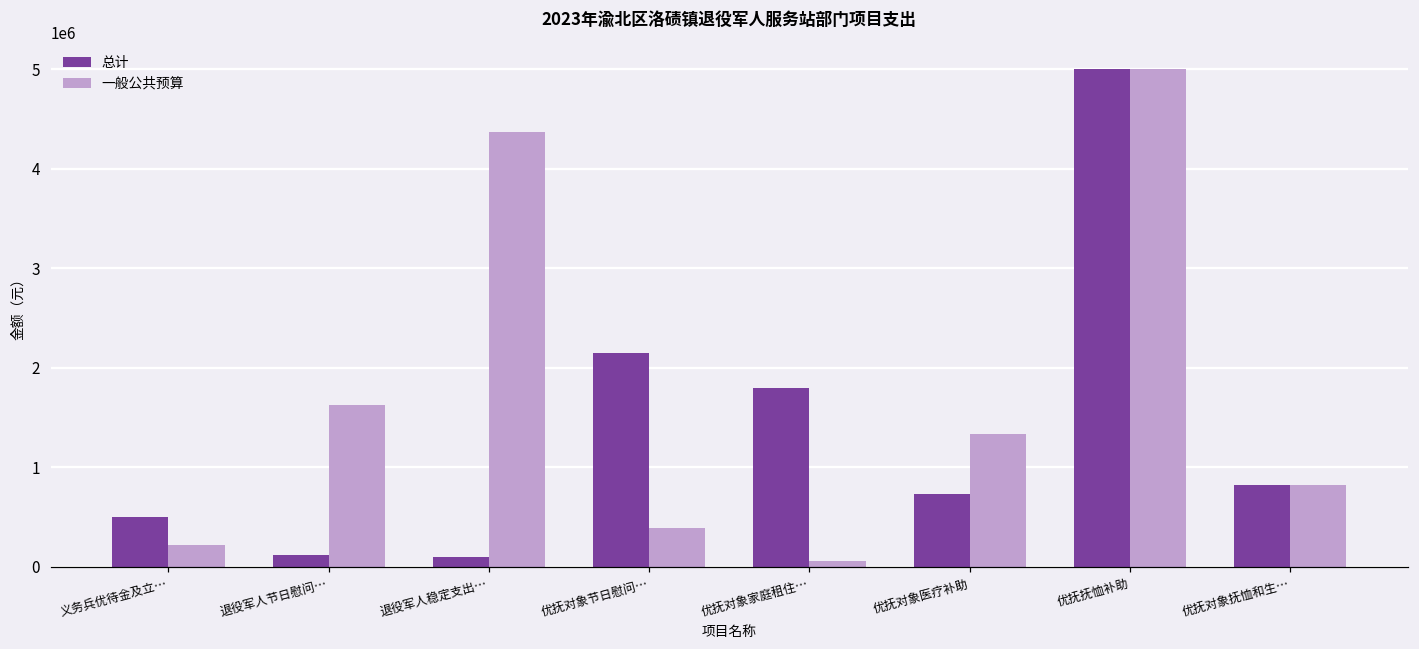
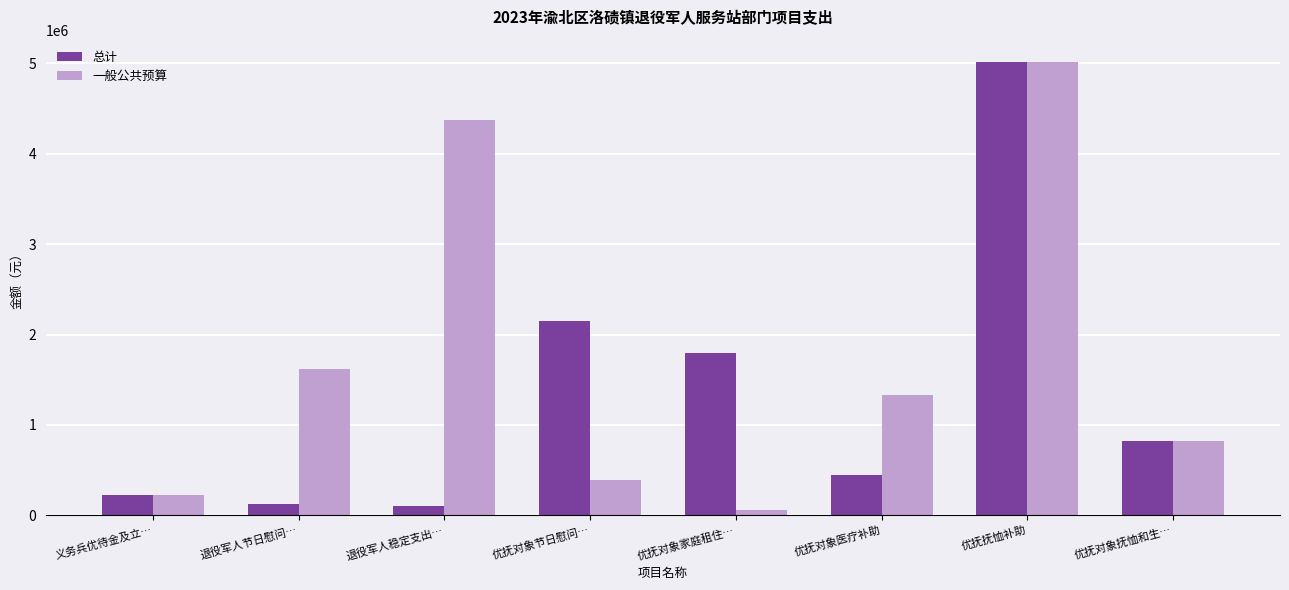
  {
    "总计": {
-     "义务兵优待金及立…": 500000,
+     "义务兵优待金及立…": 200000,
      "退役军人节日慰问…": 100000,
      "退役军人稳定支出…": 100000,
      "优抚对象节日慰问…": 2200000,
      "优抚对象家庭租住…": 1800000,
-     "优抚对象医疗补助": 700000,
+     "优抚对象医疗补助": 500000,
      "优抚抚恤补助": 5000000,
      "优抚对象抚恤和生…": 800000
    },
    "一般公共预算": {
      "义务兵优待金及立…": 200000,
      "退役军人节日慰问…": 1600000,
      "退役军人稳定支出…": 4400000,
      "优抚对象节日慰问…": 400000,
      "优抚对象家庭租住…": 100000,
      "优抚对象医疗补助": 1300000,
      "优抚抚恤补助": 5000000,
      "优抚对象抚恤和生…": 800000
    }
  }
